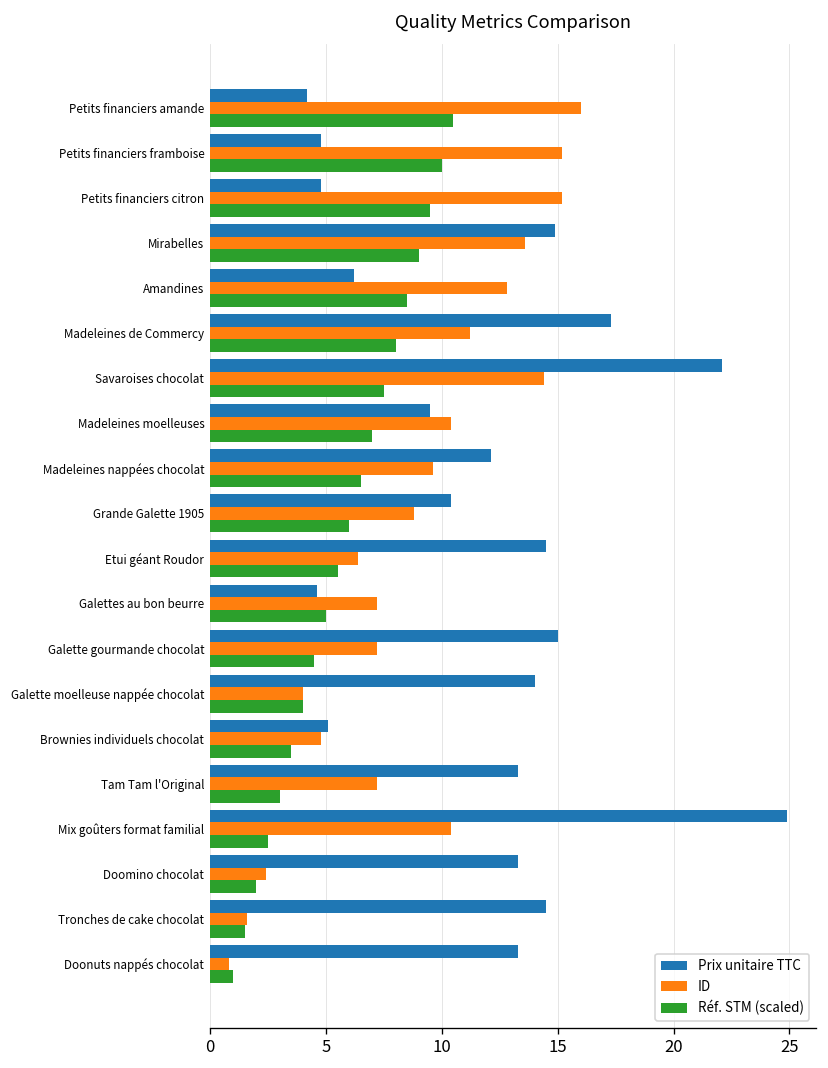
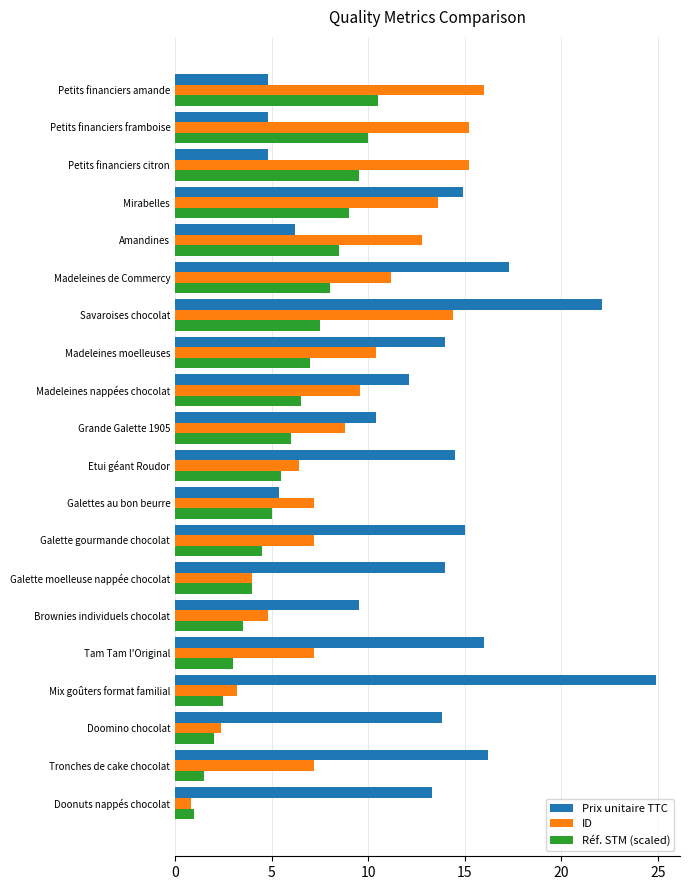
  {
    "Prix unitaire TTC": {
-     "Petits financiers amande": 4.2,
+     "Petits financiers amande": 4.8,
      "Petits financiers framboise": 4.8,
      "Petits financiers citron": 4.8,
      "Mirabelles": 14.9,
      "Amandines": 6.2,
      "Madeleines de Commercy": 17.3,
      "Savaroises chocolat": 22.1,
-     "Madeleines moelleuses": 9.5,
+     "Madeleines moelleuses": 14.0,
      "Madeleines nappées chocolat": 12.1,
      "Grande Galette 1905": 10.4,
      "Etui géant Roudor": 14.5,
-     "Galettes au bon beurre": 4.6,
+     "Galettes au bon beurre": 5.4,
      "Galette gourmande chocolat": 15.0,
      "Galette moelleuse nappée chocolat": 14.0,
-     "Brownies individuels chocolat": 5.1,
-     "Tam Tam l'Original": 13.3,
+     "Brownies individuels chocolat": 9.5,
+     "Tam Tam l'Original": 16.0,
      "Mix goûters format familial": 24.9,
-     "Doomino chocolat": 13.3,
-     "Tronches de cake chocolat": 14.5,
+     "Doomino chocolat": 13.8,
+     "Tronches de cake chocolat": 16.2,
      "Doonuts nappés chocolat": 13.3
    },
    "ID": {
      "Petits financiers amande": 16.0,
      "Petits financiers framboise": 15.2,
      "Petits financiers citron": 15.2,
      "Mirabelles": 13.6,
      "Amandines": 12.8,
      "Madeleines de Commercy": 11.2,
      "Savaroises chocolat": 14.4,
      "Madeleines moelleuses": 10.4,
      "Madeleines nappées chocolat": 9.6,
      "Grande Galette 1905": 8.8,
      "Etui géant Roudor": 6.4,
      "Galettes au bon beurre": 7.2,
      "Galette gourmande chocolat": 7.2,
      "Galette moelleuse nappée chocolat": 4.0,
      "Brownies individuels chocolat": 4.8,
      "Tam Tam l'Original": 7.2,
-     "Mix goûters format familial": 10.4,
+     "Mix goûters format familial": 3.2,
      "Doomino chocolat": 2.4,
-     "Tronches de cake chocolat": 1.6,
+     "Tronches de cake chocolat": 7.2,
      "Doonuts nappés chocolat": 0.8
    },
    "Réf. STM (scaled)": {
      "Petits financiers amande": 10.5,
      "Petits financiers framboise": 10.0,
      "Petits financiers citron": 9.5,
      "Mirabelles": 9.0,
      "Amandines": 8.5,
      "Madeleines de Commercy": 8.0,
      "Savaroises chocolat": 7.5,
      "Madeleines moelleuses": 7.0,
      "Madeleines nappées chocolat": 6.5,
      "Grande Galette 1905": 6.0,
      "Etui géant Roudor": 5.5,
      "Galettes au bon beurre": 5.0,
      "Galette gourmande chocolat": 4.5,
      "Galette moelleuse nappée chocolat": 4.0,
      "Brownies individuels chocolat": 3.5,
      "Tam Tam l'Original": 3.0,
      "Mix goûters format familial": 2.5,
      "Doomino chocolat": 2.0,
      "Tronches de cake chocolat": 1.5,
      "Doonuts nappés chocolat": 1.0
    }
  }
